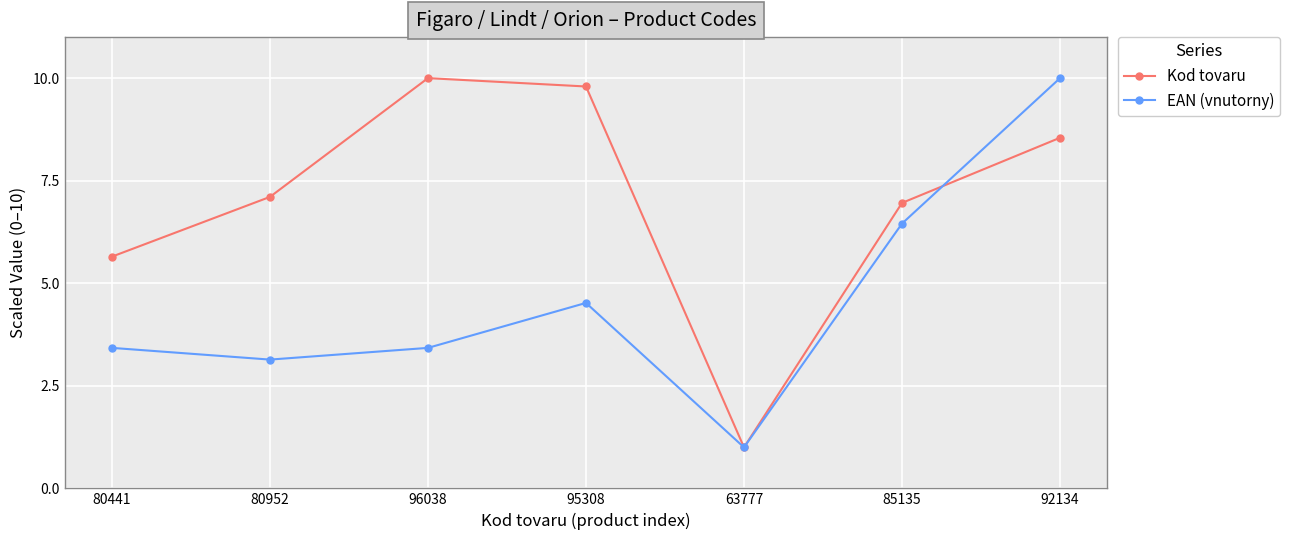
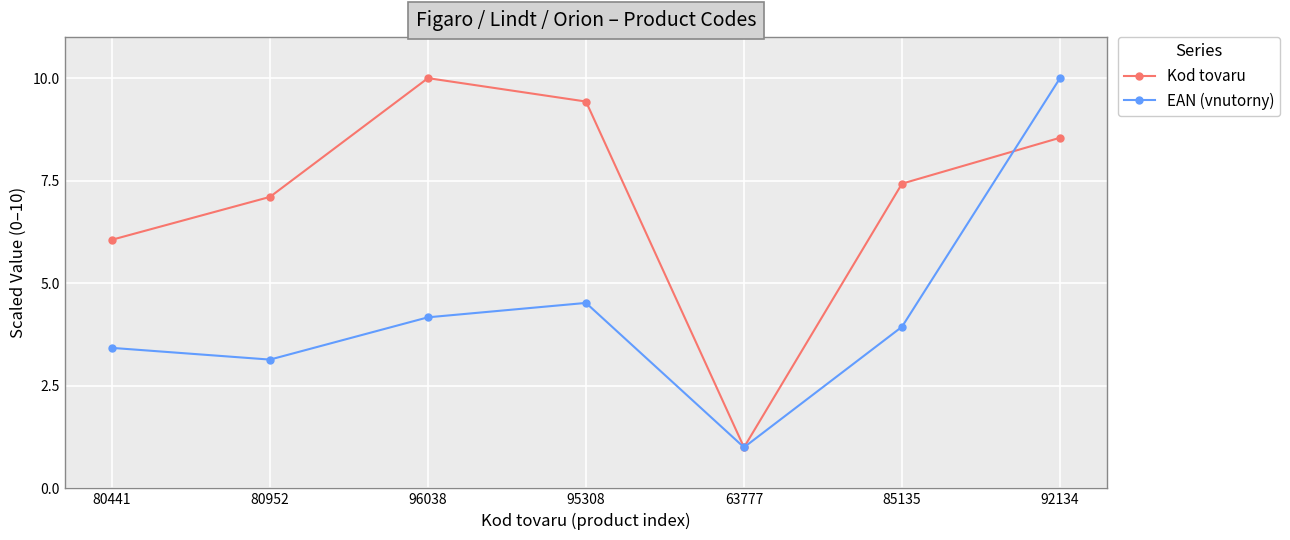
  {
    "Kod tovaru": {
-     "80441": 5.6,
+     "80441": 6.1,
      "80952": 7.1,
      "96038": 10.0,
-     "95308": 9.8,
-     "85135": 7.0,
+     "95308": 9.4,
+     "85135": 7.4,
      "92134": 8.5
    },
    "EAN (vnutorny)": {
      "80441": 3.4,
      "80952": 3.1,
-     "96038": 3.4,
+     "96038": 4.2,
      "95308": 4.5,
-     "85135": 6.5,
+     "85135": 3.9,
      "92134": 10.0
    }
  }
